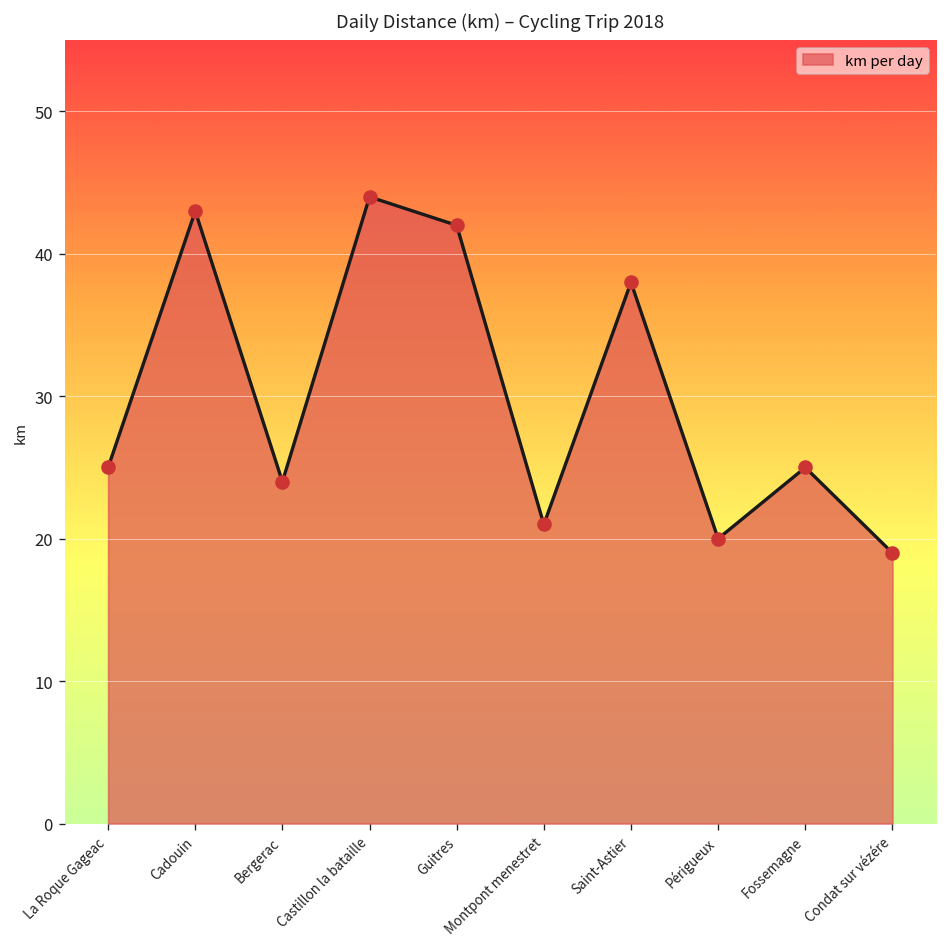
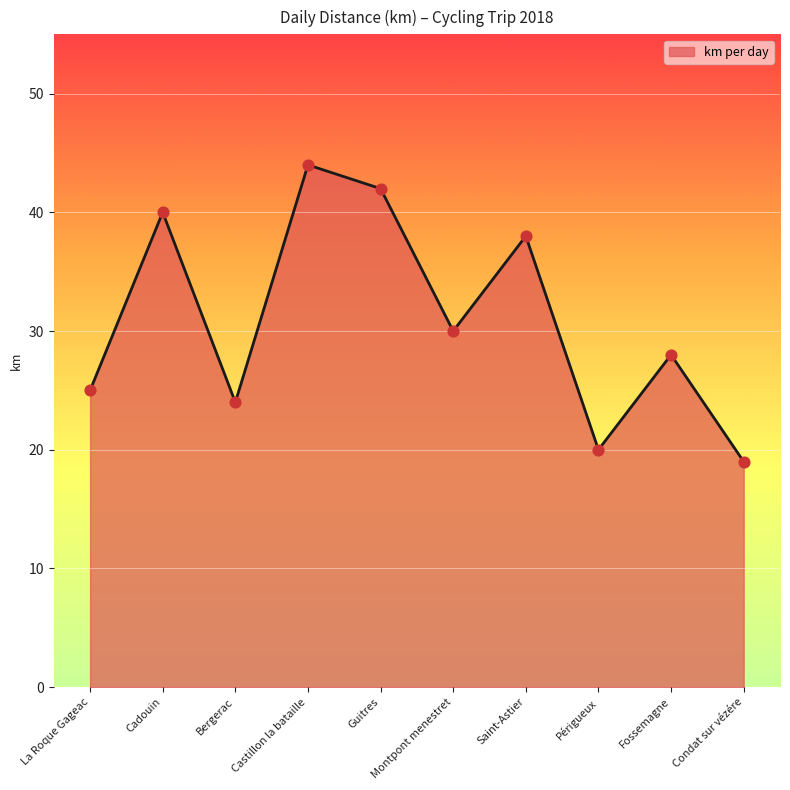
  {
    "La Roque Gageac": 25,
-   "Cadouin": 43,
+   "Cadouin": 40,
    "Bergerac": 24,
    "Castillon la bataille": 44,
    "Guitres": 42,
-   "Montpont menestret": 21,
+   "Montpont menestret": 30,
    "Saint-Astier": 38,
    "Périgueux": 20,
-   "Fossemagne": 25,
+   "Fossemagne": 28,
    "Condat sur vézére": 19
  }
